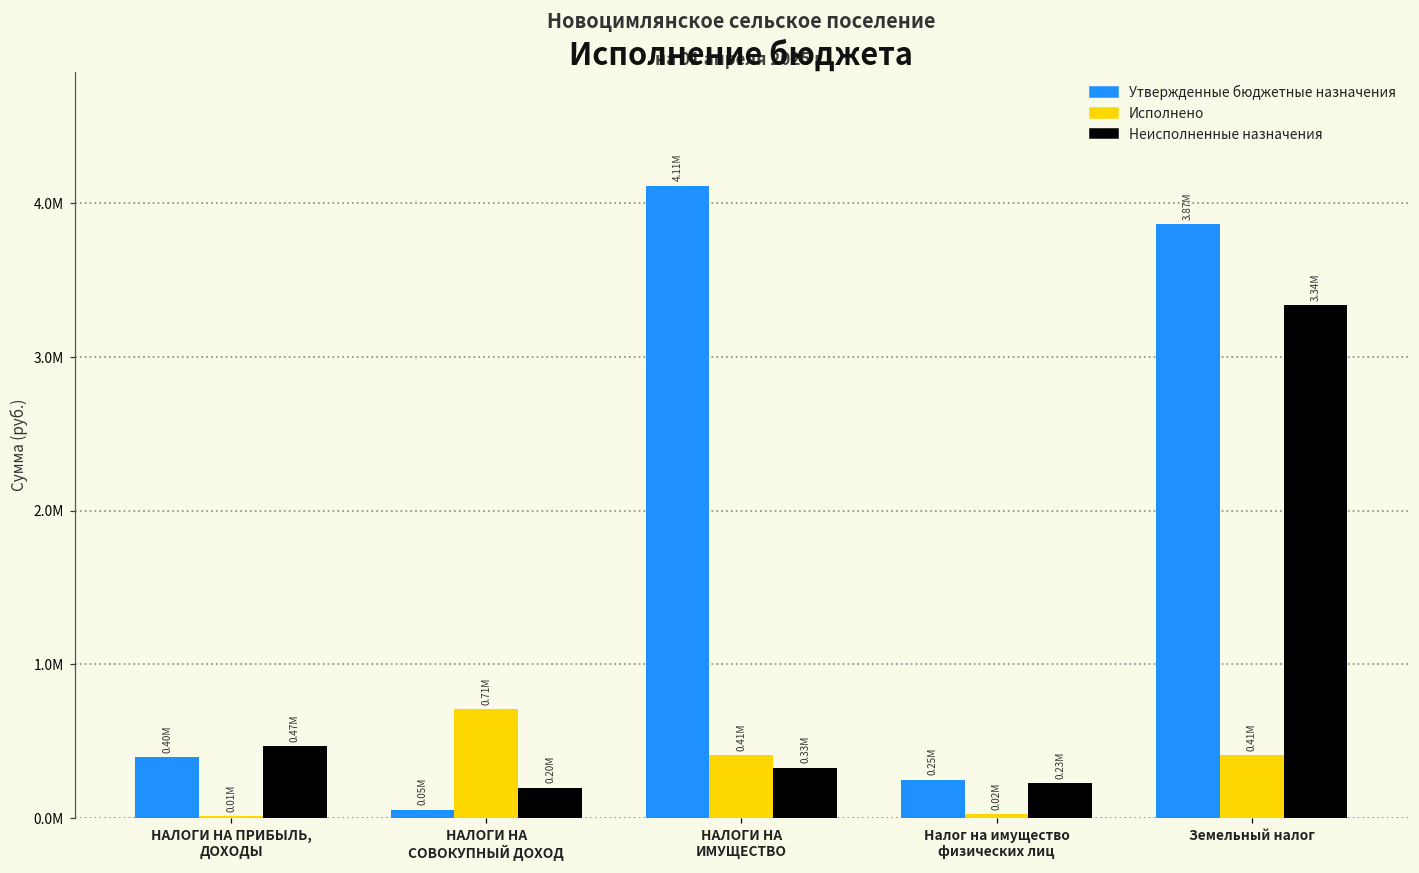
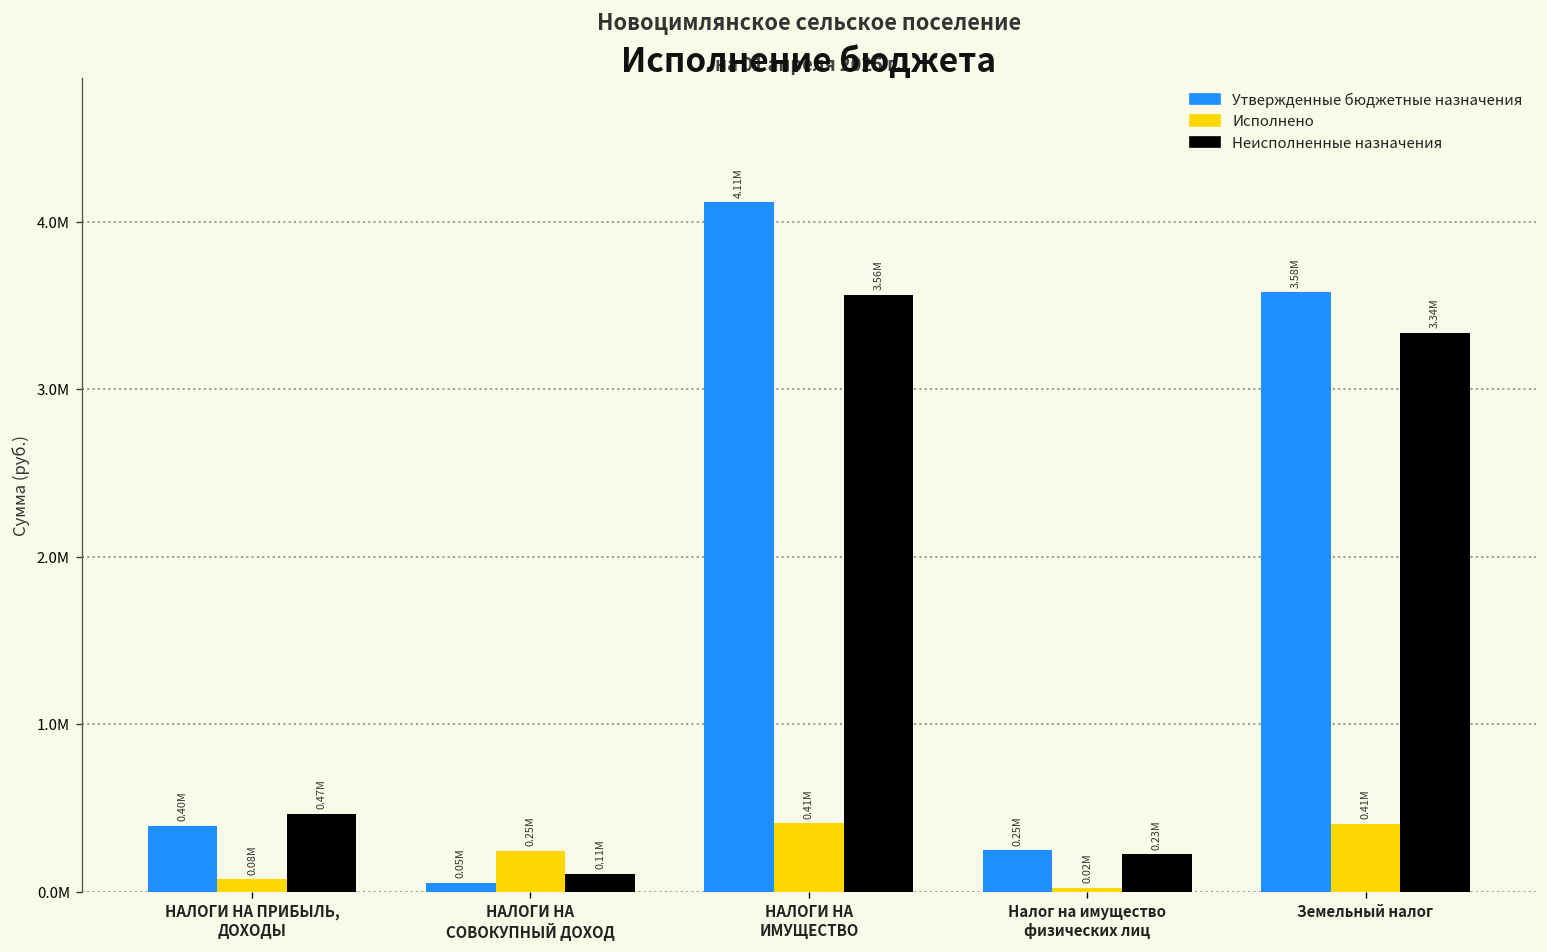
  {
    "Утвержденные бюджетные назначения": {
      "НАЛОГИ НА ПРИБЫЛЬ, ДОХОДЫ": "0.40M",
      "НАЛОГИ НА СОВОКУПНЫЙ ДОХОД": "0.05M",
      "НАЛОГИ НА ИМУЩЕСТВО": "4.11M",
      "Налог на имущество физических лиц": "0.25M",
-     "Земельный налог": "3.87M"
+     "Земельный налог": "3.58M"
    },
    "Исполнено": {
-     "НАЛОГИ НА ПРИБЫЛЬ, ДОХОДЫ": "0.01M",
-     "НАЛОГИ НА СОВОКУПНЫЙ ДОХОД": "0.71M",
+     "НАЛОГИ НА ПРИБЫЛЬ, ДОХОДЫ": "0.08M",
+     "НАЛОГИ НА СОВОКУПНЫЙ ДОХОД": "0.25M",
      "НАЛОГИ НА ИМУЩЕСТВО": "0.41M",
      "Налог на имущество физических лиц": "0.02M",
      "Земельный налог": "0.41M"
    },
    "Неисполненные назначения": {
      "НАЛОГИ НА ПРИБЫЛЬ, ДОХОДЫ": "0.47M",
-     "НАЛОГИ НА СОВОКУПНЫЙ ДОХОД": "0.20M",
-     "НАЛОГИ НА ИМУЩЕСТВО": "0.33M",
+     "НАЛОГИ НА СОВОКУПНЫЙ ДОХОД": "0.11M",
+     "НАЛОГИ НА ИМУЩЕСТВО": "3.56M",
      "Налог на имущество физических лиц": "0.23M",
      "Земельный налог": "3.34M"
    }
  }
